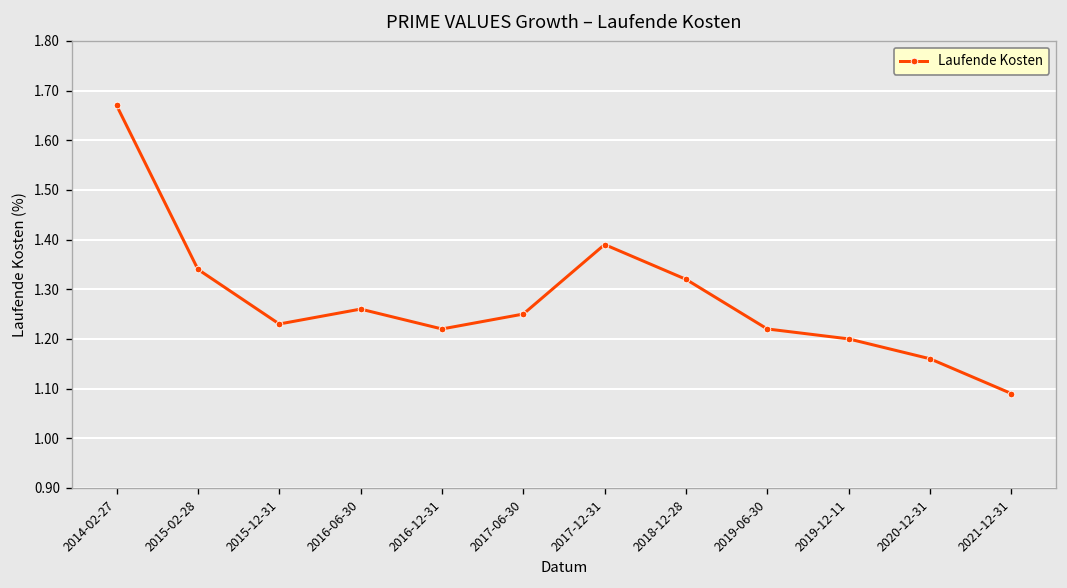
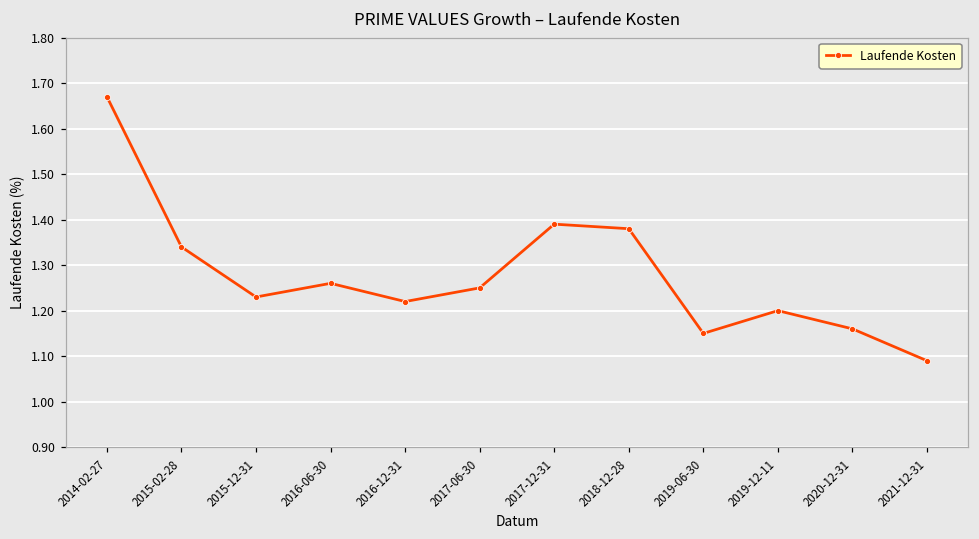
  {
    "2014-02-27": 1.67,
    "2015-02-28": 1.34,
    "2015-12-31": 1.23,
    "2016-06-30": 1.26,
    "2016-12-31": 1.22,
    "2017-06-30": 1.25,
    "2017-12-31": 1.39,
-   "2018-12-28": 1.32,
-   "2019-06-30": 1.22,
+   "2018-12-28": 1.38,
+   "2019-06-30": 1.15,
    "2019-12-11": 1.20,
    "2020-12-31": 1.16,
    "2021-12-31": 1.09
  }
